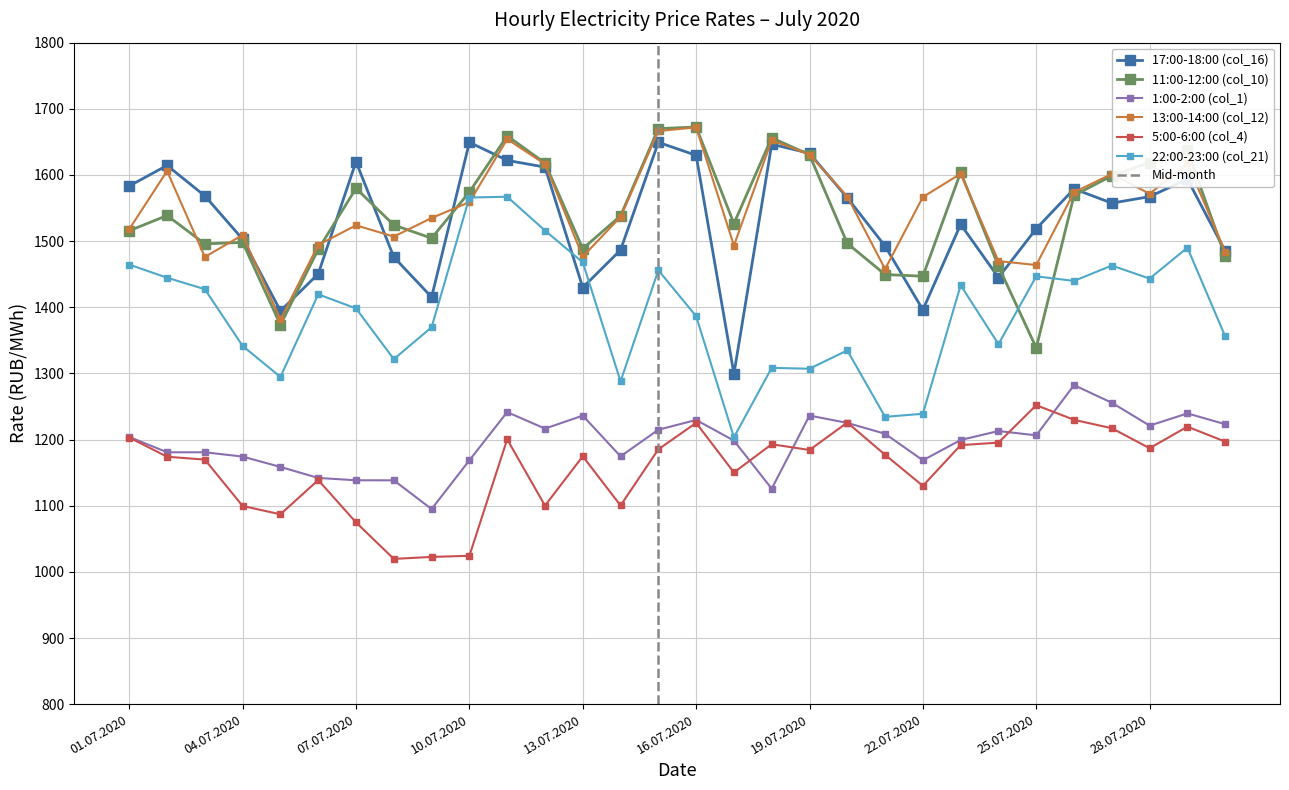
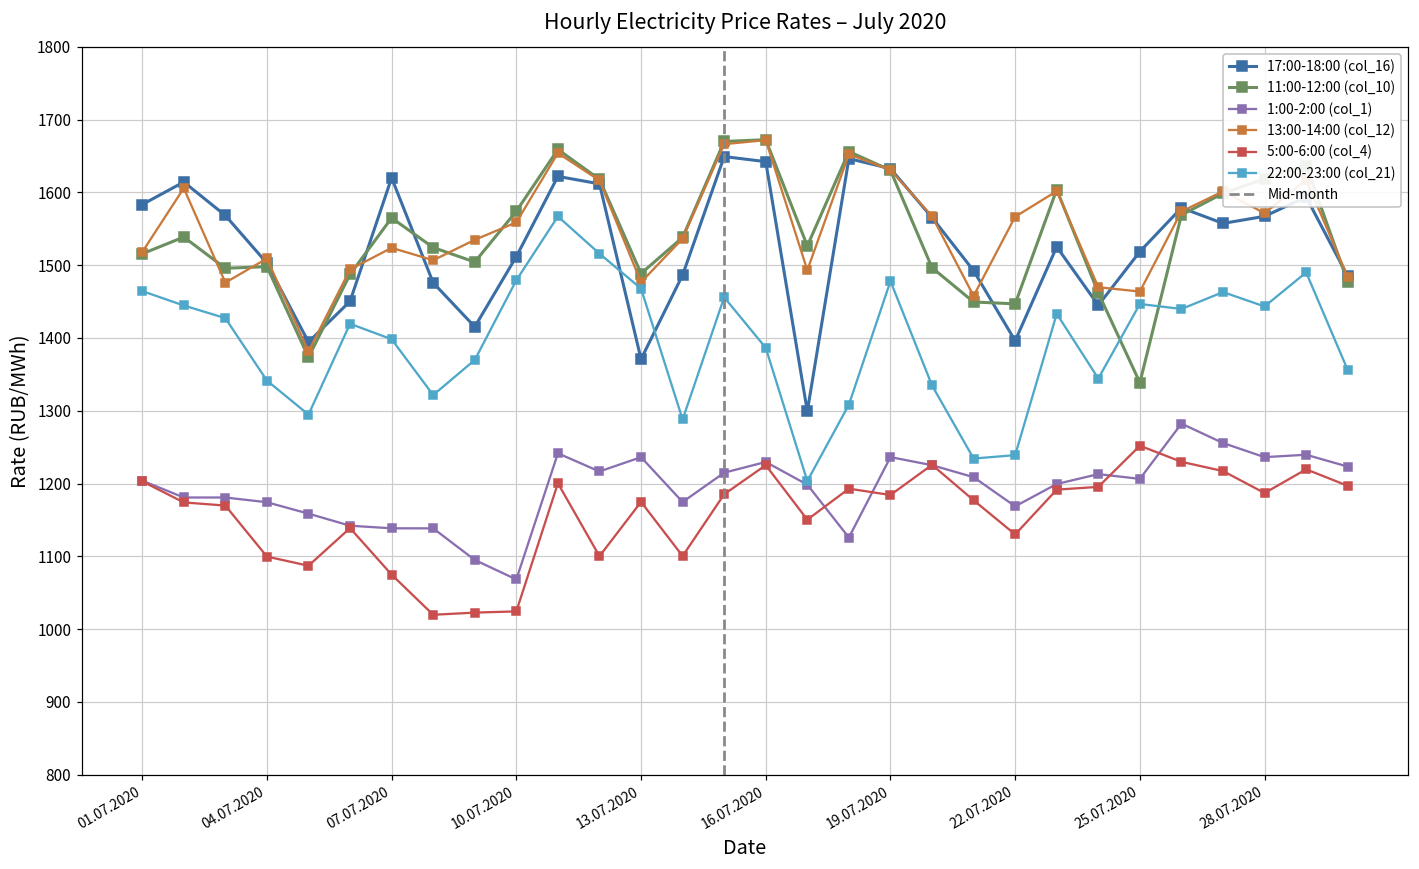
  {
    "17:00-18:00 (col_16)": {
      "01.07.2020": 1580,
      "04.07.2020": 1500,
      "07.07.2020": 1620,
-     "10.07.2020": 1650,
-     "13.07.2020": 1430,
-     "16.07.2020": 1630,
+     "10.07.2020": 1510,
+     "13.07.2020": 1370,
+     "16.07.2020": 1640,
      "22.07.2020": 1400,
      "25.07.2020": 1520,
      "28.07.2020": 1570
    },
    "11:00-12:00 (col_10)": {
      "04.07.2020": 1500,
-     "07.07.2020": 1580,
+     "07.07.2020": 1570,
      "10.07.2020": 1570,
      "13.07.2020": 1490,
      "22.07.2020": 1450,
      "25.07.2020": 1340
    },
    "1:00-2:00 (col_1)": {
      "04.07.2020": 1170,
      "07.07.2020": 1140,
-     "10.07.2020": 1170,
+     "10.07.2020": 1070,
      "13.07.2020": 1240,
      "16.07.2020": 1230,
      "19.07.2020": 1240,
      "22.07.2020": 1170,
      "25.07.2020": 1210,
-     "28.07.2020": 1220
+     "28.07.2020": 1240
    },
    "22:00-23:00 (col_21)": {
      "01.07.2020": 1460,
      "04.07.2020": 1340,
      "07.07.2020": 1400,
-     "10.07.2020": 1570,
+     "10.07.2020": 1480,
      "13.07.2020": 1470,
      "16.07.2020": 1390,
-     "19.07.2020": 1310,
+     "19.07.2020": 1480,
      "22.07.2020": 1240,
      "25.07.2020": 1450,
      "28.07.2020": 1440
    }
  }
